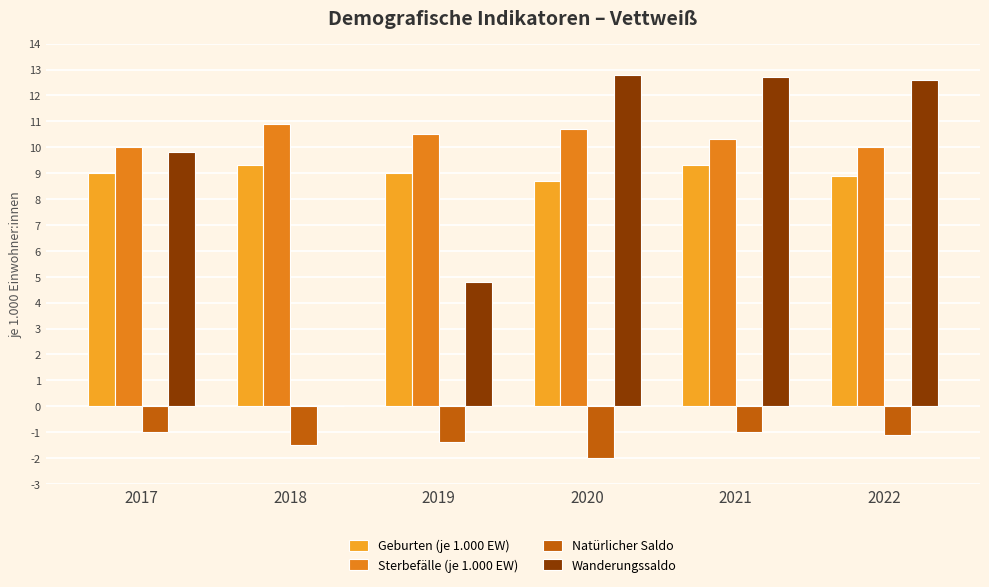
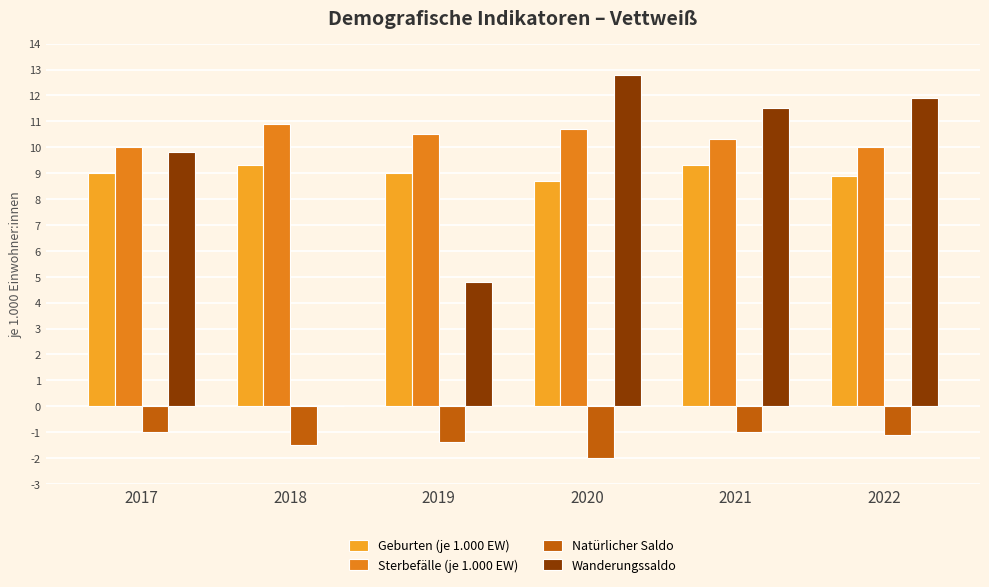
  {
    "Wanderungssaldo": {
      "2017": 9.8,
      "2018": 0.0,
      "2019": 4.8,
      "2020": 12.8,
-     "2021": 12.7,
-     "2022": 12.6
+     "2021": 11.5,
+     "2022": 11.9
    }
  }
